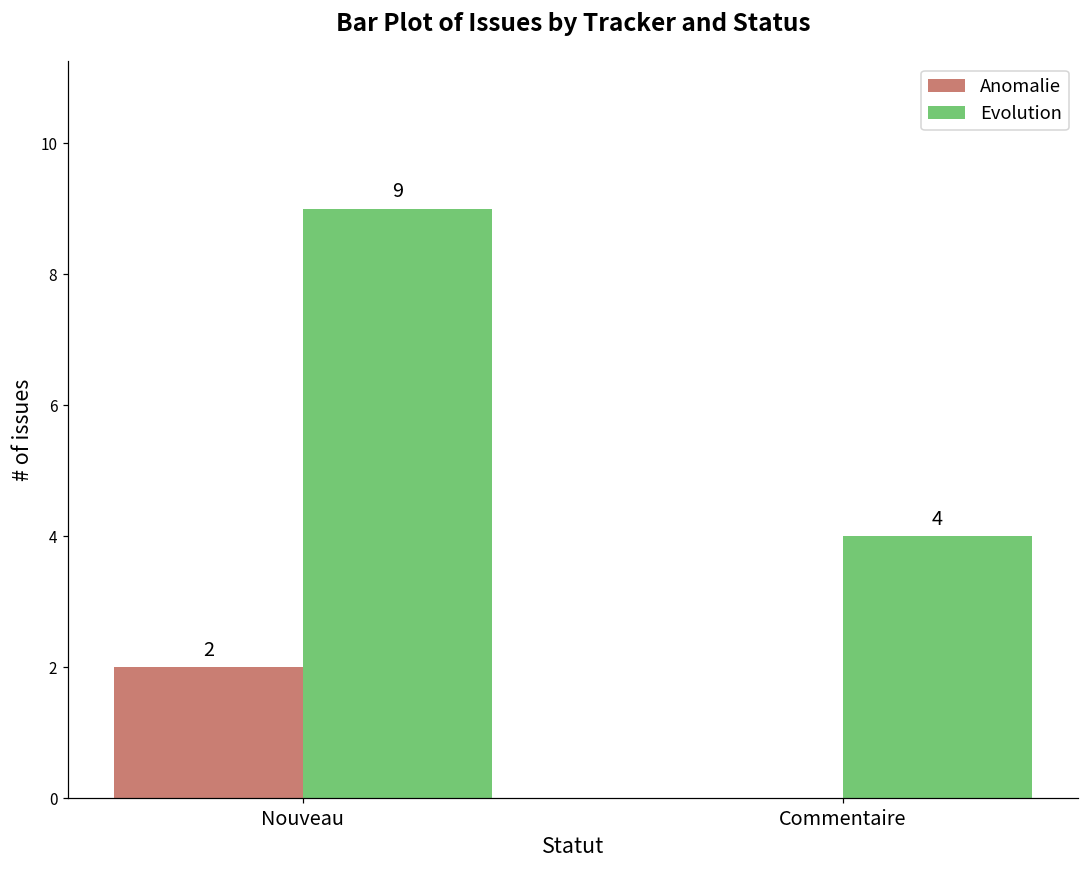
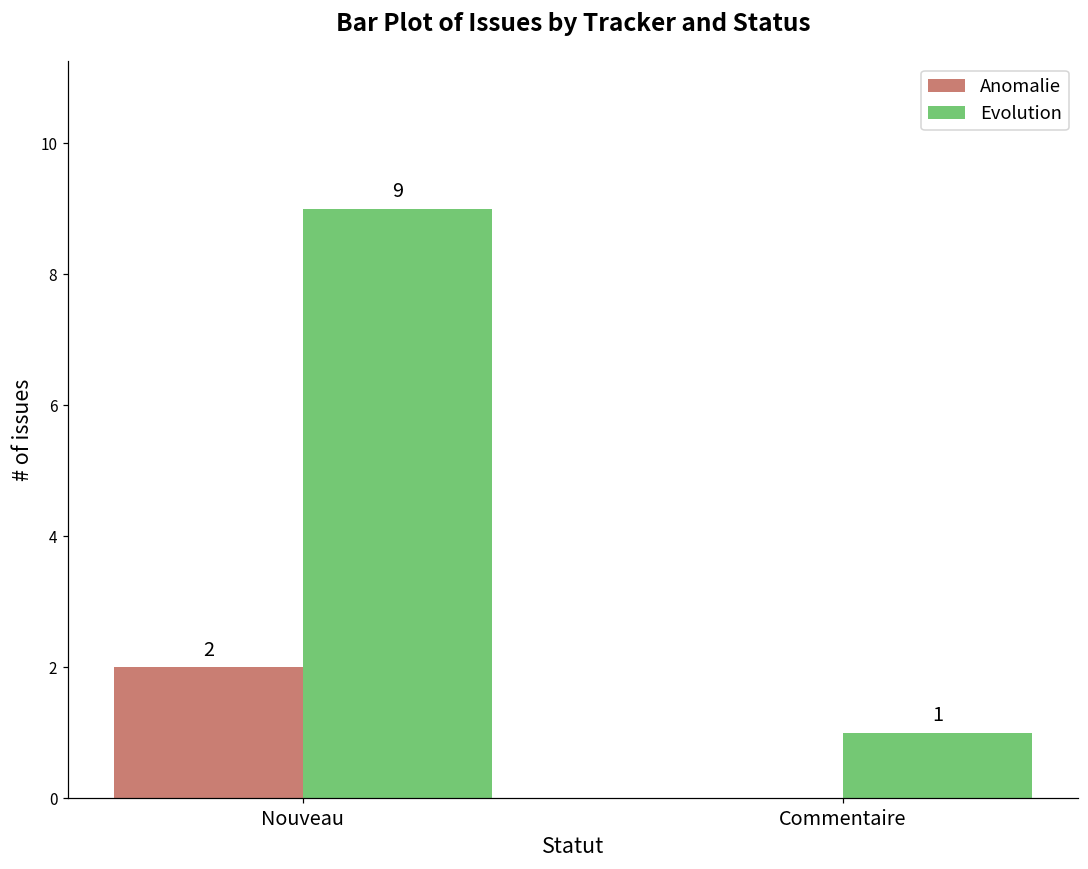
  {
    "Anomalie": {
      "Nouveau": 2
    },
    "Evolution": {
      "Nouveau": 9,
-     "Commentaire": 4
+     "Commentaire": 1
    }
  }
